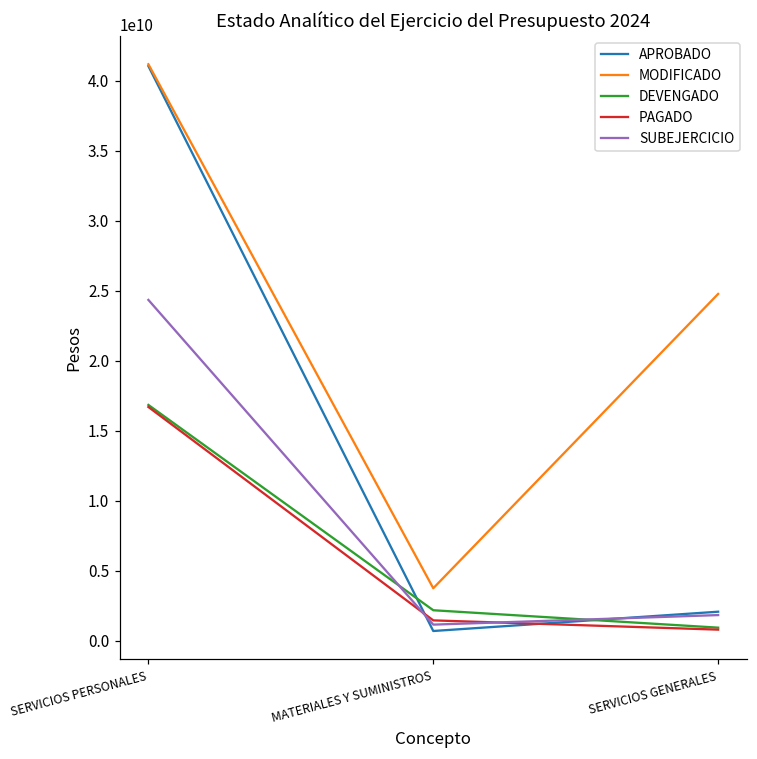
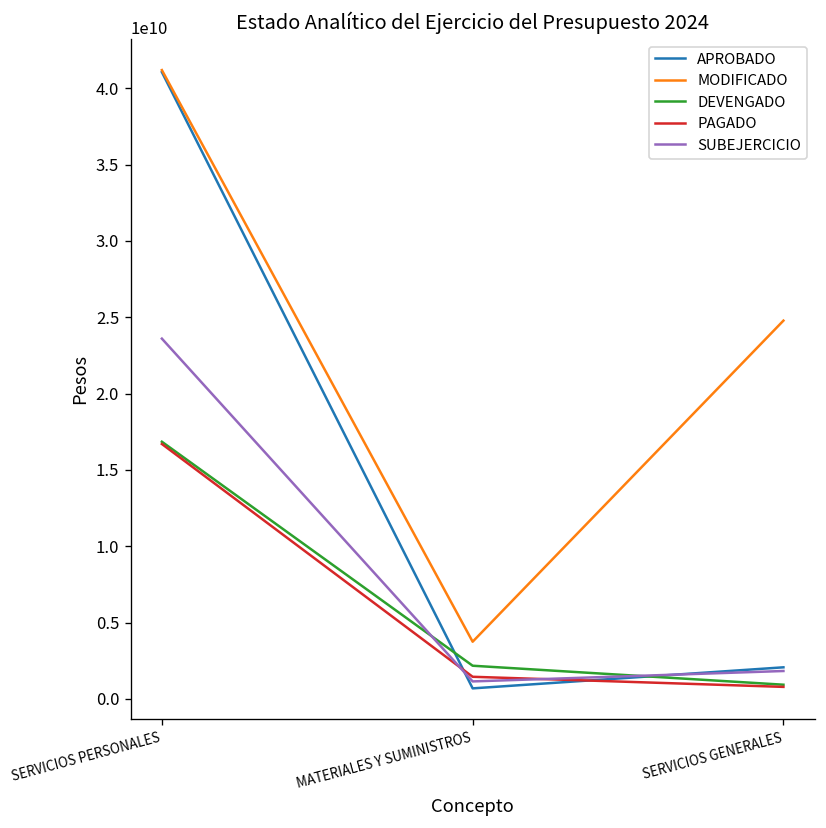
  {
    "APROBADO": {
      "MATERIALES Y SUMINISTROS": 700000000,
      "SERVICIOS GENERALES": 2100000000
    },
    "MODIFICADO": {
      "MATERIALES Y SUMINISTROS": 3700000000,
      "SERVICIOS GENERALES": 24800000000
    },
    "DEVENGADO": {
      "MATERIALES Y SUMINISTROS": 2200000000
    },
    "PAGADO": {
      "MATERIALES Y SUMINISTROS": 1400000000
    },
    "SUBEJERCICIO": {
-     "SERVICIOS PERSONALES": 24300000000,
+     "SERVICIOS PERSONALES": 23600000000,
      "MATERIALES Y SUMINISTROS": 1100000000,
      "SERVICIOS GENERALES": 1800000000
    }
  }
